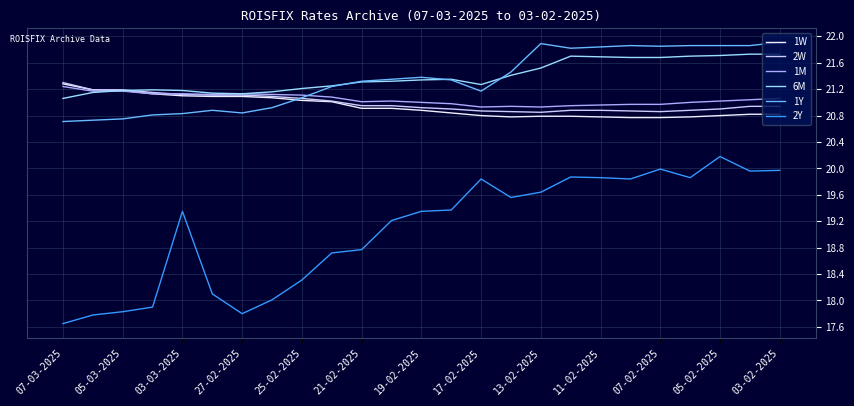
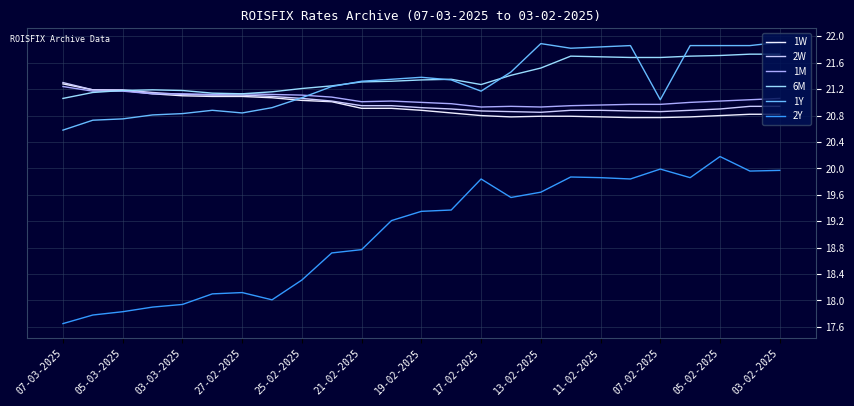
  {
    "1Y": {
-     "07-03-2025": 20.7,
+     "07-03-2025": 20.6,
      "05-03-2025": 20.8,
      "03-03-2025": 20.8,
      "27-02-2025": 20.8,
      "19-02-2025": 21.4,
      "17-02-2025": 21.2,
      "13-02-2025": 21.9,
      "11-02-2025": 21.8,
-     "07-02-2025": 21.9,
+     "07-02-2025": 21.0,
      "05-02-2025": 21.9
    },
    "2Y": {
      "07-03-2025": 17.7,
      "05-03-2025": 17.8,
-     "03-03-2025": 19.4,
-     "27-02-2025": 17.8,
+     "03-03-2025": 17.9,
+     "27-02-2025": 18.1,
      "25-02-2025": 18.3,
      "21-02-2025": 18.8,
      "19-02-2025": 19.4,
      "17-02-2025": 19.8,
      "13-02-2025": 19.6,
      "11-02-2025": 19.9,
      "07-02-2025": 20.0,
      "05-02-2025": 20.2,
      "03-02-2025": 20.0
    }
  }
